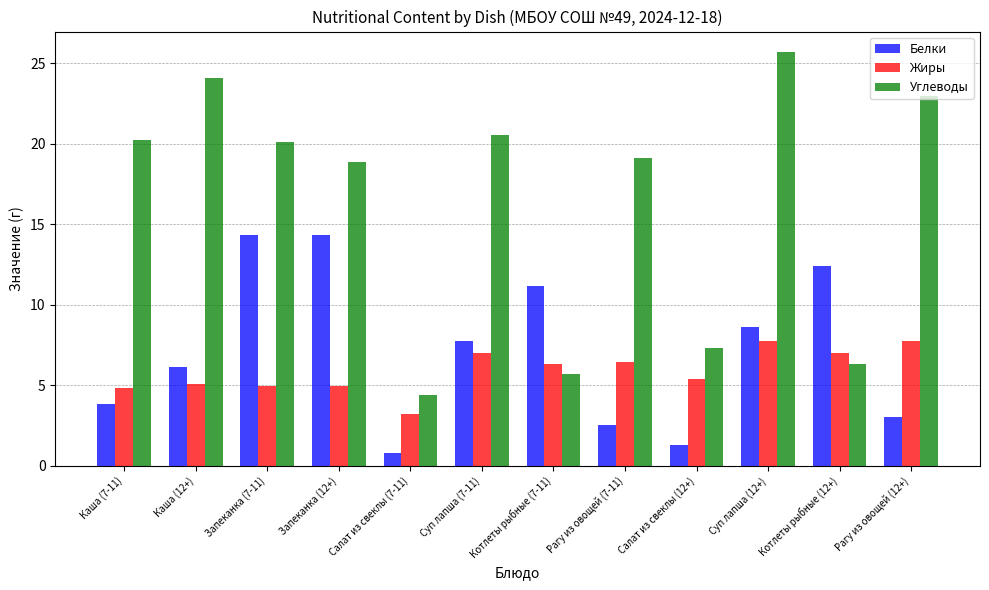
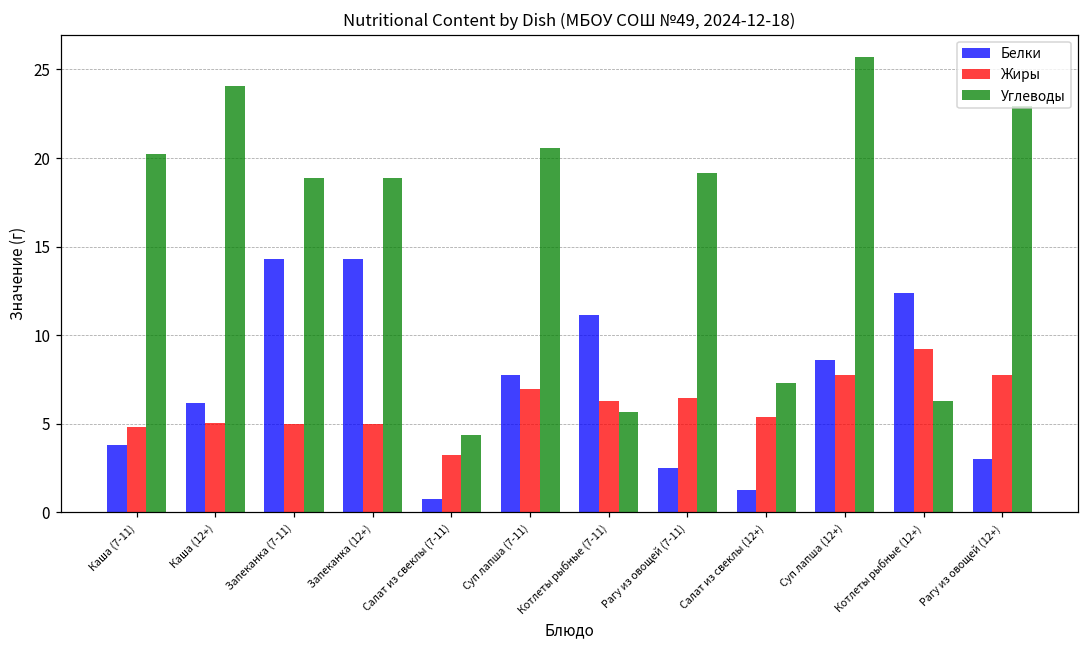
  {
    "Белки": {
      "Каша (7-11)": 3.8,
      "Каша (12+)": 6.2,
      "Запеканка (7-11)": 14.3,
      "Запеканка (12+)": 14.3,
      "Салат из свеклы (7-11)": 0.8,
      "Суп лапша (7-11)": 7.7,
      "Котлеты рыбные (7-11)": 11.2,
      "Рагу из овощей (7-11)": 2.5,
      "Салат из свеклы (12+)": 1.3,
      "Суп лапша (12+)": 8.6,
      "Котлеты рыбные (12+)": 12.4,
      "Рагу из овощей (12+)": 3.0
    },
    "Жиры": {
      "Каша (7-11)": 4.8,
      "Каша (12+)": 5.1,
      "Запеканка (7-11)": 5.0,
      "Запеканка (12+)": 5.0,
      "Салат из свеклы (7-11)": 3.2,
      "Суп лапша (7-11)": 7.0,
      "Котлеты рыбные (7-11)": 6.3,
      "Рагу из овощей (7-11)": 6.5,
      "Салат из свеклы (12+)": 5.4,
      "Суп лапша (12+)": 7.7,
-     "Котлеты рыбные (12+)": 7.0,
+     "Котлеты рыбные (12+)": 9.2,
      "Рагу из овощей (12+)": 7.7
    },
    "Углеводы": {
      "Каша (7-11)": 20.3,
      "Каша (12+)": 24.1,
-     "Запеканка (7-11)": 20.1,
+     "Запеканка (7-11)": 18.9,
      "Запеканка (12+)": 18.9,
      "Салат из свеклы (7-11)": 4.4,
      "Суп лапша (7-11)": 20.6,
      "Котлеты рыбные (7-11)": 5.7,
      "Рагу из овощей (7-11)": 19.1,
      "Салат из свеклы (12+)": 7.3,
      "Суп лапша (12+)": 25.7,
      "Котлеты рыбные (12+)": 6.3
    }
  }
